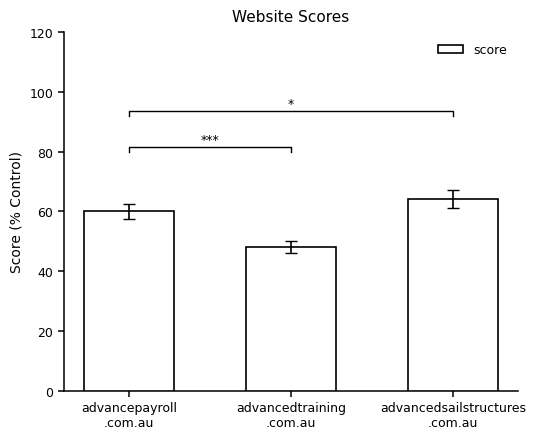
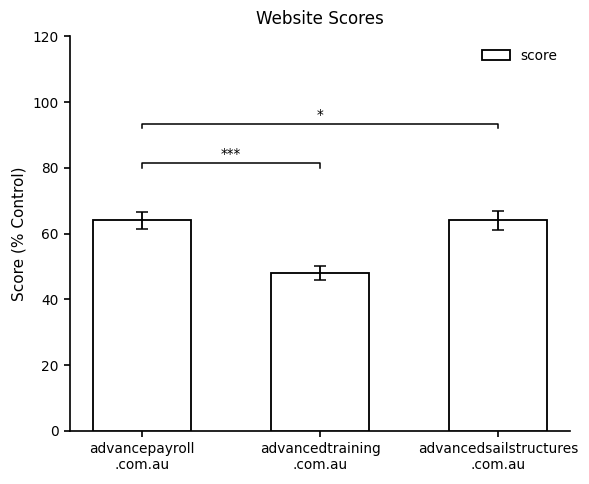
  {
    "score": {
-     "advancepayroll .com.au": 60,
+     "advancepayroll .com.au": 64,
      "advancedtraining .com.au": 48,
      "advancedsailstructures .com.au": 64
    }
  }
